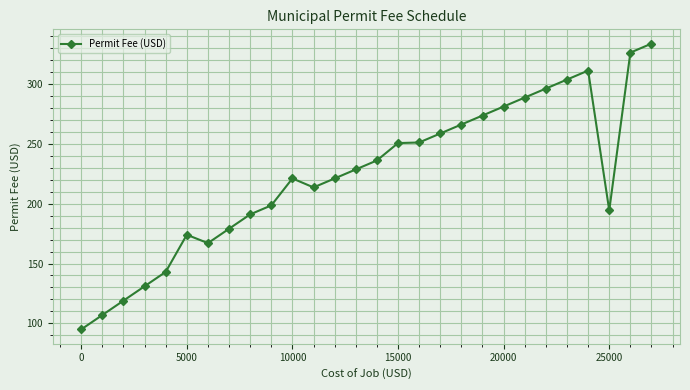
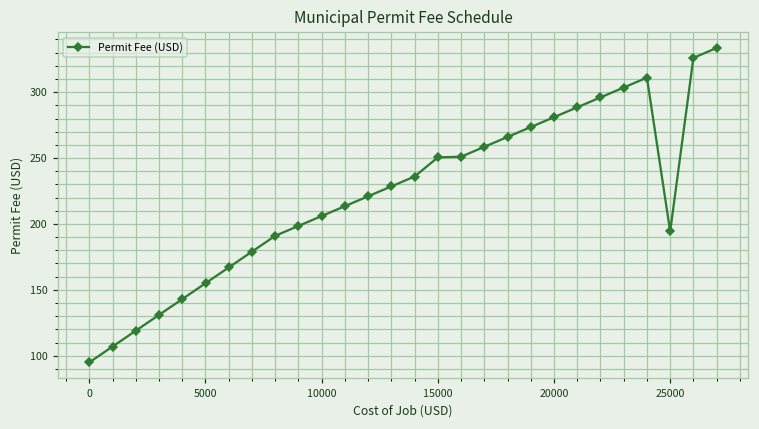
  {
    "0": 95,
-   "5000": 174,
-   "10000": 221,
+   "5000": 155,
+   "10000": 206,
    "15000": 251,
    "20000": 281,
    "25000": 194
  }
